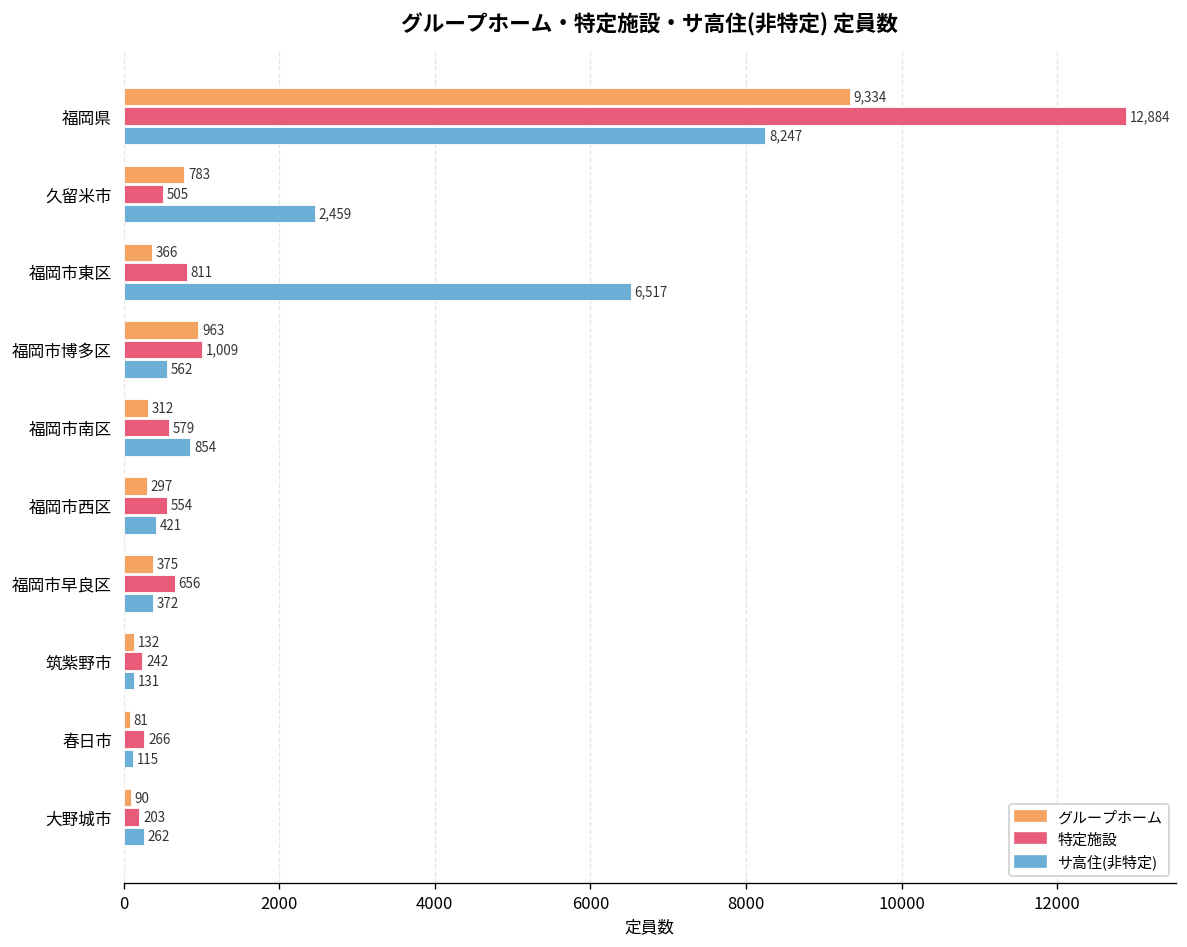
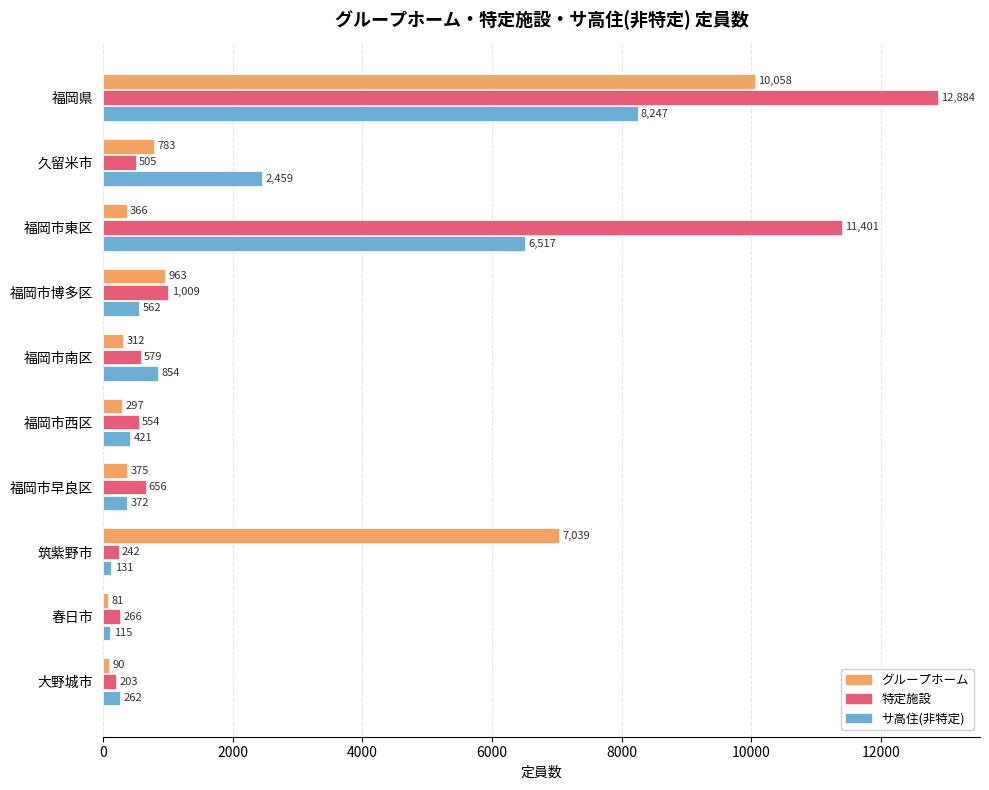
  {
    "グループホーム": {
-     "福岡県": "9,334",
+     "福岡県": "10,058",
      "久留米市": "783",
      "福岡市東区": "366",
      "福岡市博多区": "963",
      "福岡市南区": "312",
      "福岡市西区": "297",
      "福岡市早良区": "375",
-     "筑紫野市": "132",
+     "筑紫野市": "7,039",
      "春日市": "81",
      "大野城市": "90"
    },
    "特定施設": {
      "福岡県": "12,884",
      "久留米市": "505",
-     "福岡市東区": "811",
+     "福岡市東区": "11,401",
      "福岡市博多区": "1,009",
      "福岡市南区": "579",
      "福岡市西区": "554",
      "福岡市早良区": "656",
      "筑紫野市": "242",
      "春日市": "266",
      "大野城市": "203"
    },
    "サ高住(非特定)": {
      "福岡県": "8,247",
      "久留米市": "2,459",
      "福岡市東区": "6,517",
      "福岡市博多区": "562",
      "福岡市南区": "854",
      "福岡市西区": "421",
      "福岡市早良区": "372",
      "筑紫野市": "131",
      "春日市": "115",
      "大野城市": "262"
    }
  }
